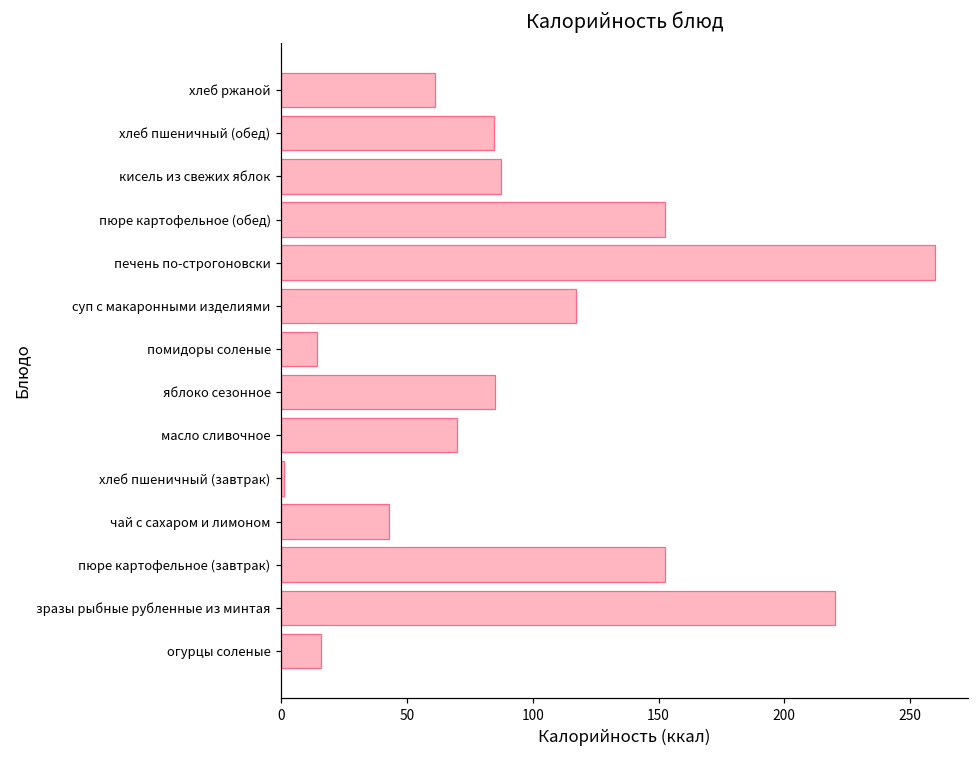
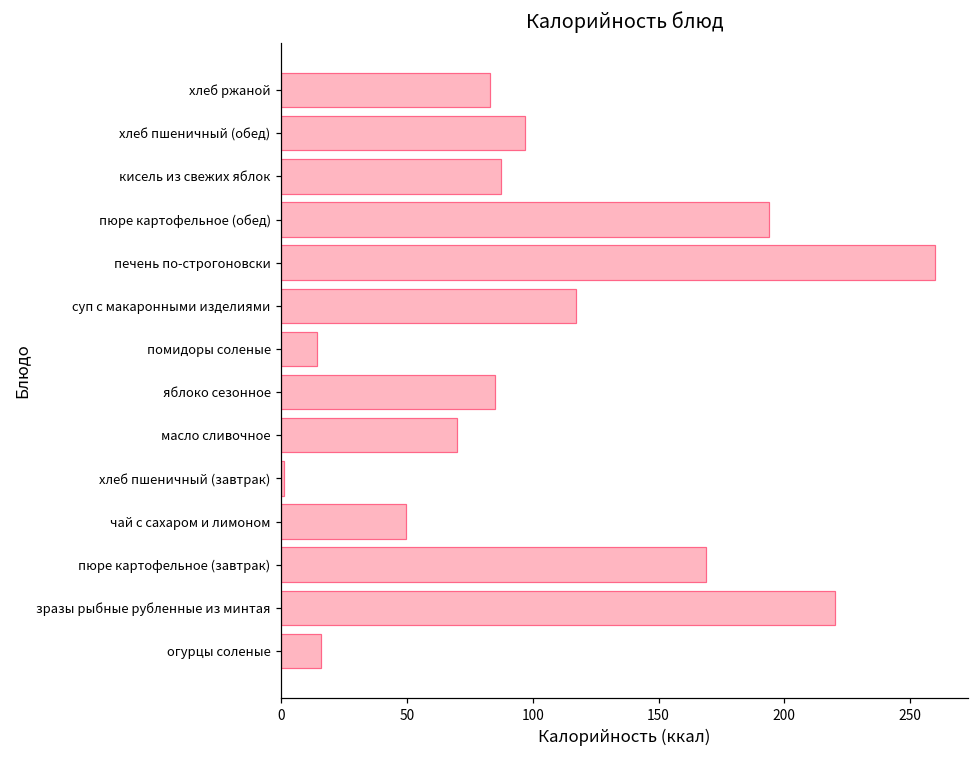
  {
-   "хлеб ржаной": 61,
-   "хлеб пшеничный (обед)": 85,
+   "хлеб ржаной": 83,
+   "хлеб пшеничный (обед)": 97,
    "кисель из свежих яблок": 87,
-   "пюре картофельное (обед)": 153,
+   "пюре картофельное (обед)": 194,
    "печень по-строгоновски": 260,
    "суп с макаронными изделиями": 117,
    "помидоры соленые": 14,
    "яблоко сезонное": 85,
    "масло сливочное": 70,
    "хлеб пшеничный (завтрак)": 1,
-   "чай с сахаром и лимоном": 43,
-   "пюре картофельное (завтрак)": 153,
+   "чай с сахаром и лимоном": 50,
+   "пюре картофельное (завтрак)": 169,
    "зразы рыбные рубленные из минтая": 220,
    "огурцы соленые": 16
  }
